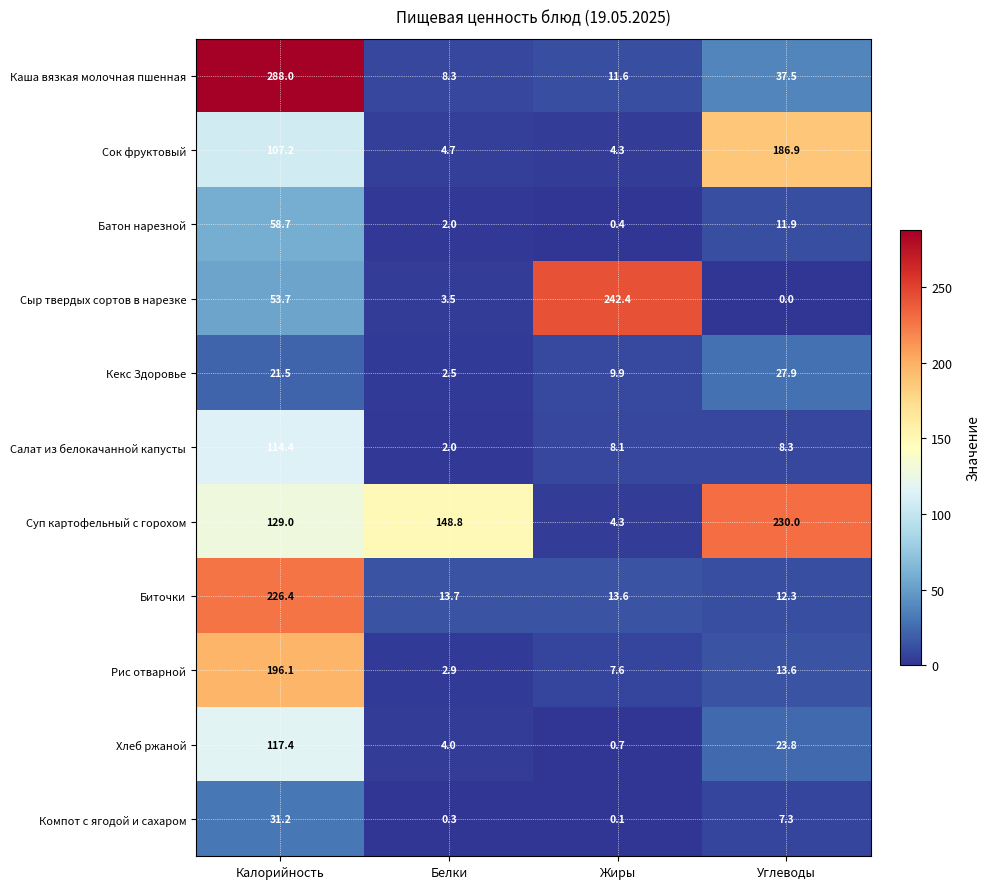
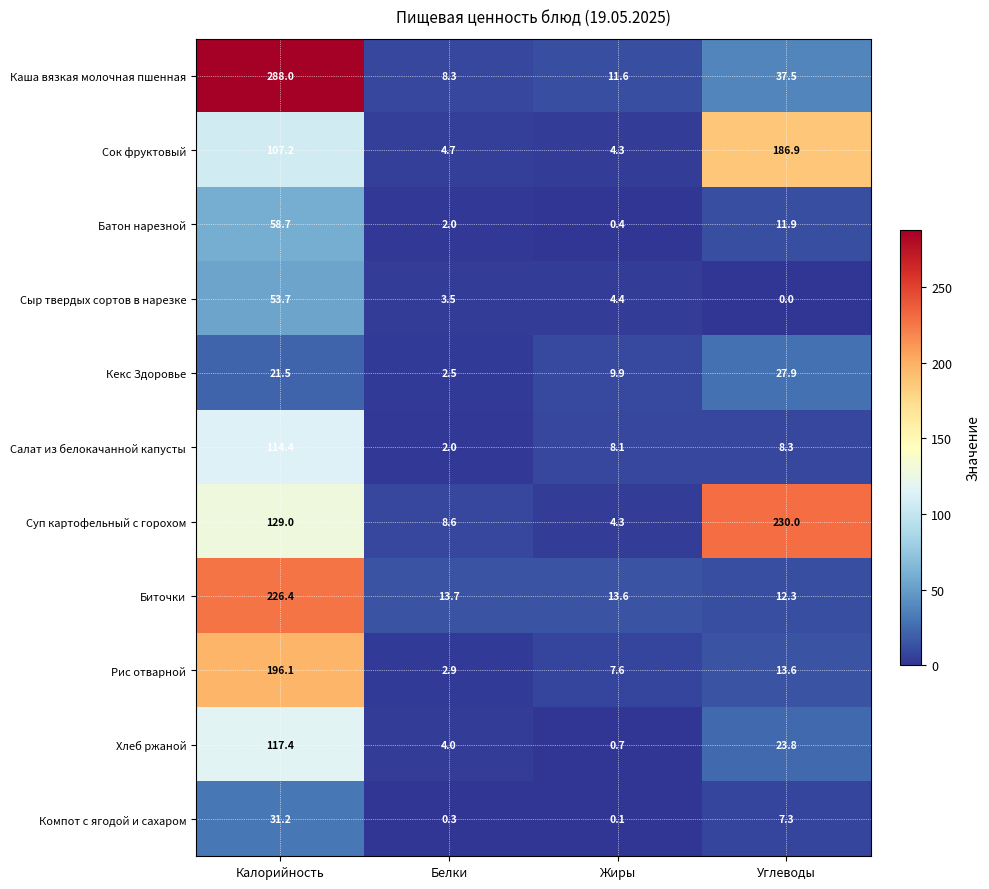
  {
    "Каша вязкая молочная пшенная": {
      "Калорийность": 288.0,
      "Белки": 8.3,
      "Жиры": 11.6,
      "Углеводы": 37.5
    },
    "Сок фруктовый": {
      "Белки": 4.7,
      "Жиры": 4.3,
      "Углеводы": 186.9
    },
    "Батон нарезной": {
      "Калорийность": 58.7,
      "Белки": 2.0,
      "Жиры": 0.4,
      "Углеводы": 11.9
    },
    "Сыр твердых сортов в нарезке": {
      "Калорийность": 53.7,
      "Белки": 3.5,
-     "Жиры": 242.4,
+     "Жиры": 4.4,
      "Углеводы": 0.0
    },
    "Кекс Здоровье": {
      "Калорийность": 21.5,
      "Белки": 2.5,
      "Жиры": 9.9,
      "Углеводы": 27.9
    },
    "Салат из белокачанной капусты": {
      "Белки": 2.0,
      "Жиры": 8.1,
      "Углеводы": 8.3
    },
    "Суп картофельный с горохом": {
      "Калорийность": 129.0,
-     "Белки": 148.8,
+     "Белки": 8.6,
      "Жиры": 4.3,
      "Углеводы": 230.0
    },
    "Биточки": {
      "Калорийность": 226.4,
      "Белки": 13.7,
      "Жиры": 13.6,
      "Углеводы": 12.3
    },
    "Рис отварной": {
      "Калорийность": 196.1,
      "Белки": 2.9,
      "Жиры": 7.6,
      "Углеводы": 13.6
    },
    "Хлеб ржаной": {
      "Калорийность": 117.4,
      "Белки": 4.0,
      "Жиры": 0.7,
      "Углеводы": 23.8
    },
    "Компот с ягодой и сахаром": {
      "Калорийность": 31.2,
      "Белки": 0.3,
      "Жиры": 0.1,
      "Углеводы": 7.3
    }
  }
